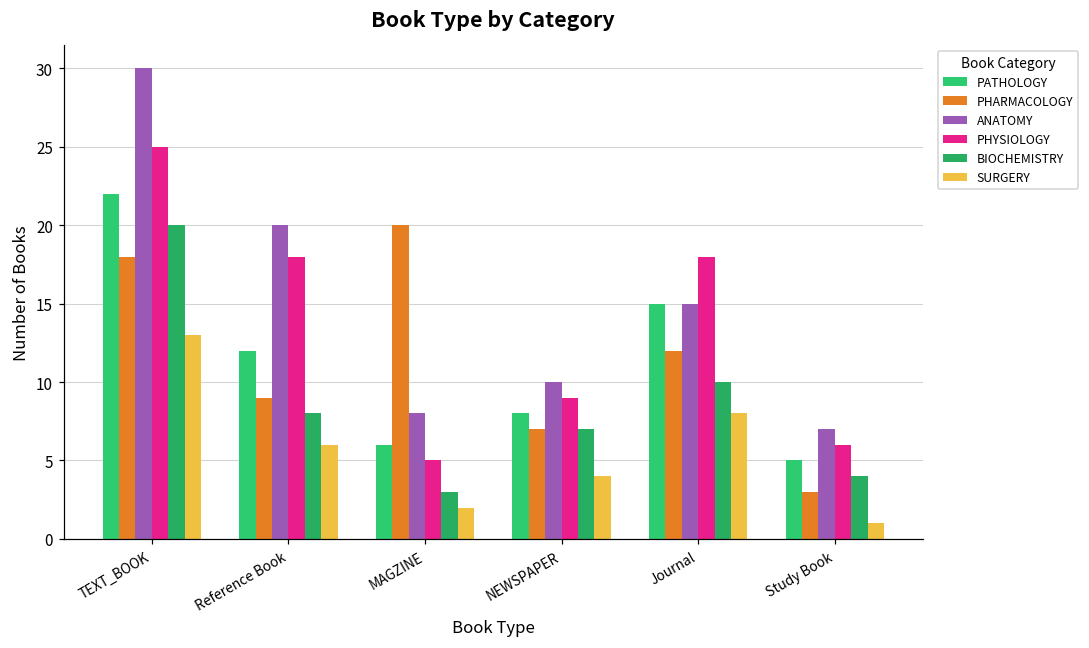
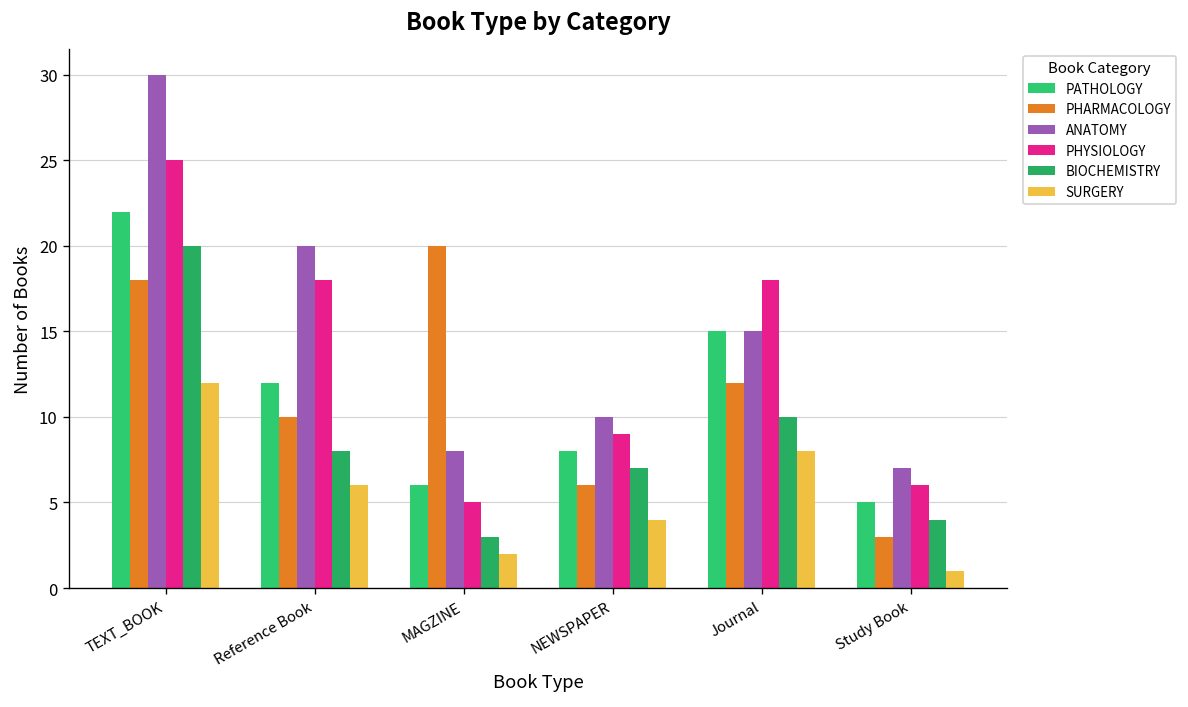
  {
    "PHARMACOLOGY": {
      "TEXT_BOOK": 18,
-     "Reference Book": 9,
+     "Reference Book": 10,
      "MAGZINE": 20,
-     "NEWSPAPER": 7,
+     "NEWSPAPER": 6,
      "Journal": 12,
      "Study Book": 3
    },
    "ANATOMY": {
      "TEXT_BOOK": 30,
      "Reference Book": 20,
      "MAGZINE": 8,
      "NEWSPAPER": 10,
      "Journal": 15,
      "Study Book": 7
    },
    "PHYSIOLOGY": {
      "TEXT_BOOK": 25,
      "Reference Book": 18,
      "MAGZINE": 5,
      "NEWSPAPER": 9,
      "Journal": 18,
      "Study Book": 6
    },
    "SURGERY": {
-     "TEXT_BOOK": 13,
+     "TEXT_BOOK": 12,
      "Reference Book": 6,
      "MAGZINE": 2,
      "NEWSPAPER": 4,
      "Journal": 8,
      "Study Book": 1
    }
  }
